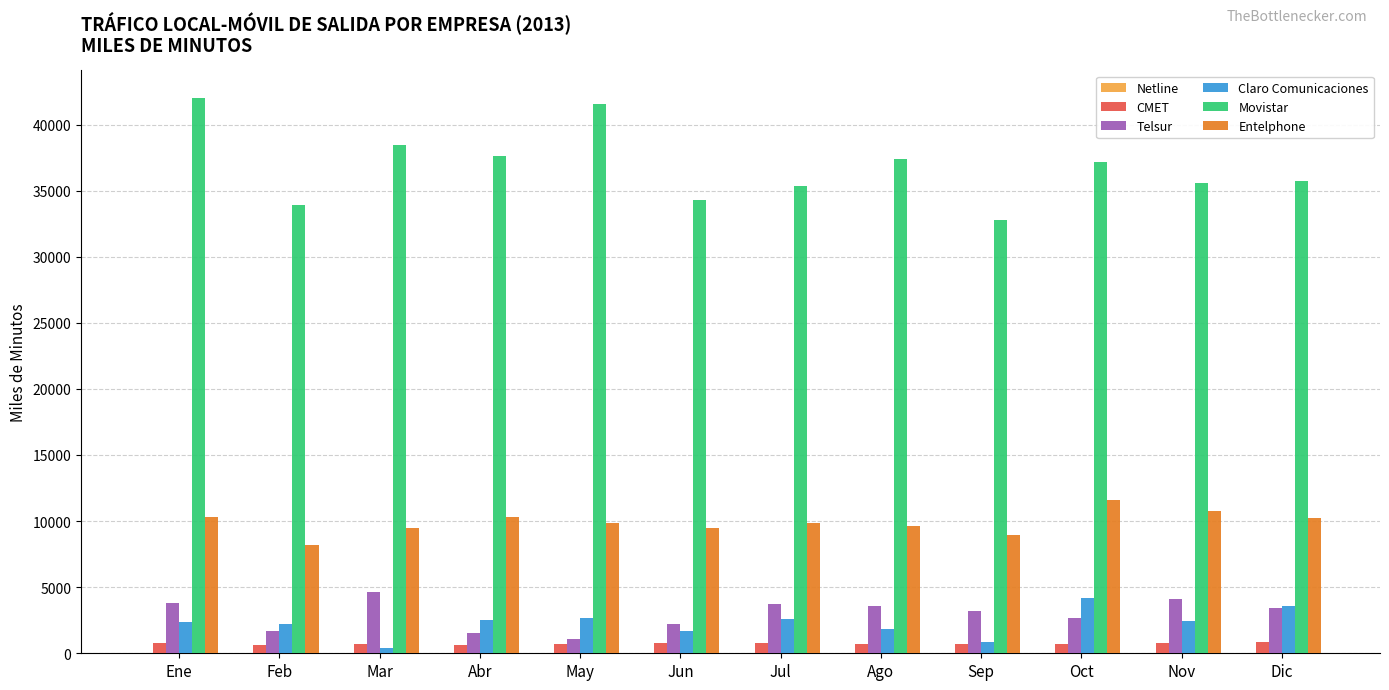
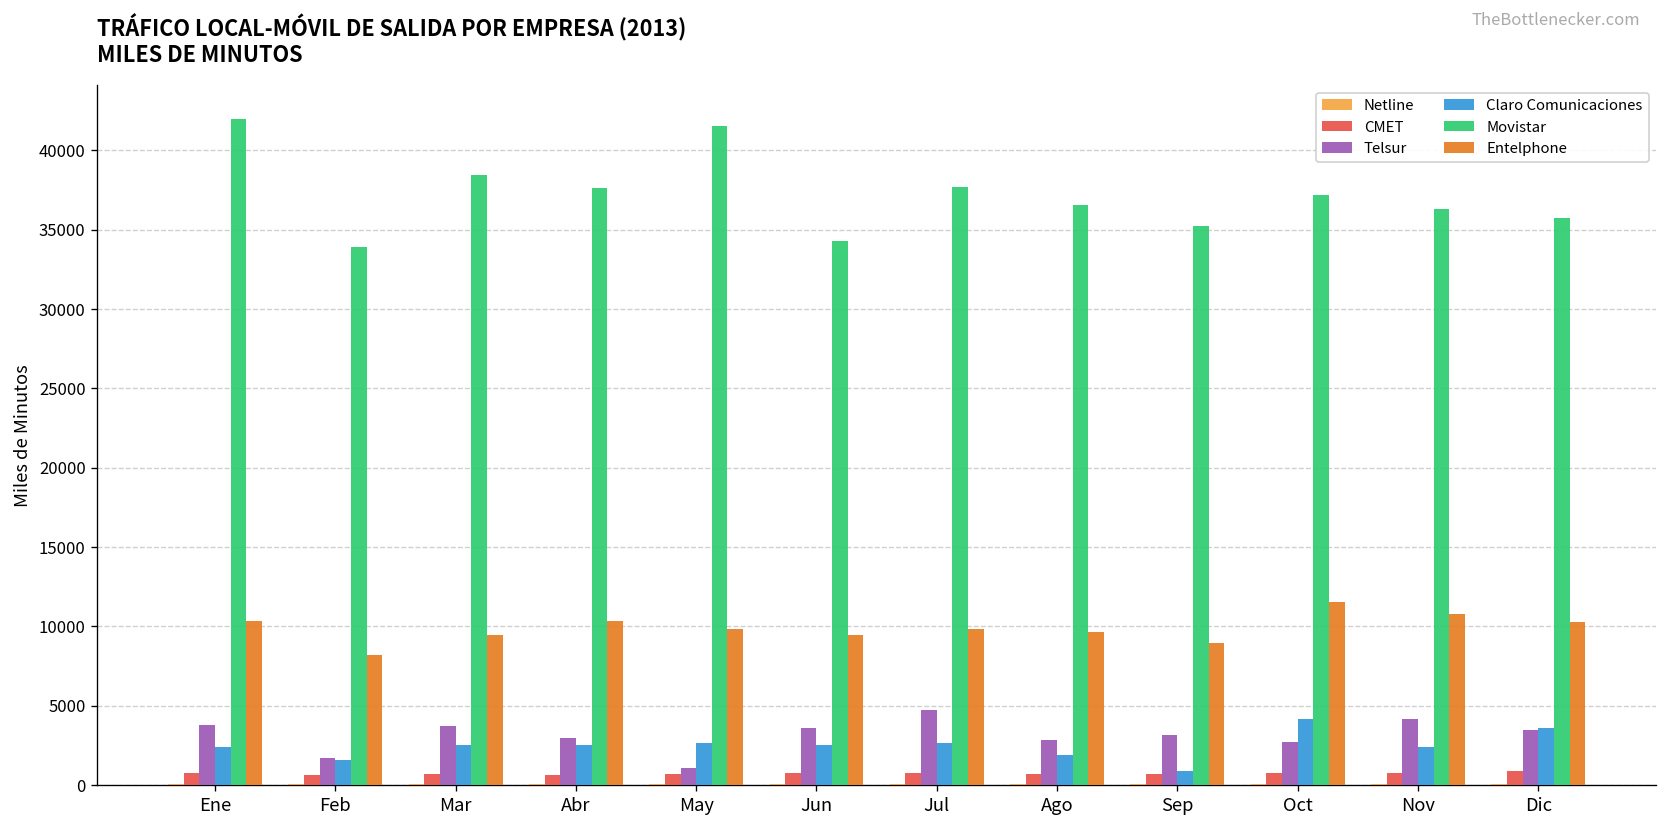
  {
    "Telsur": {
      "Ene": 3800,
      "Feb": 1700,
-     "Mar": 4700,
-     "Abr": 1500,
+     "Mar": 3700,
+     "Abr": 2900,
      "May": 1100,
-     "Jun": 2200,
-     "Jul": 3700,
-     "Ago": 3600,
+     "Jun": 3600,
+     "Jul": 4700,
+     "Ago": 2800,
      "Sep": 3200,
      "Oct": 2700,
      "Nov": 4100,
      "Dic": 3400
    },
    "Claro Comunicaciones": {
      "Ene": 2400,
-     "Feb": 2200,
-     "Mar": 400,
+     "Feb": 1600,
+     "Mar": 2500,
      "Abr": 2500,
      "May": 2700,
-     "Jun": 1700,
+     "Jun": 2500,
      "Jul": 2600,
      "Ago": 1900,
      "Sep": 900,
      "Oct": 4200,
      "Nov": 2400,
      "Dic": 3600
    },
    "Movistar": {
      "Ene": 42000,
      "Feb": 33900,
      "Mar": 38500,
      "Abr": 37600,
      "May": 41500,
      "Jun": 34300,
-     "Jul": 35400,
-     "Ago": 37400,
-     "Sep": 32700,
+     "Jul": 37700,
+     "Ago": 36500,
+     "Sep": 35200,
      "Oct": 37200,
-     "Nov": 35600,
+     "Nov": 36300,
      "Dic": 35700
    }
  }
